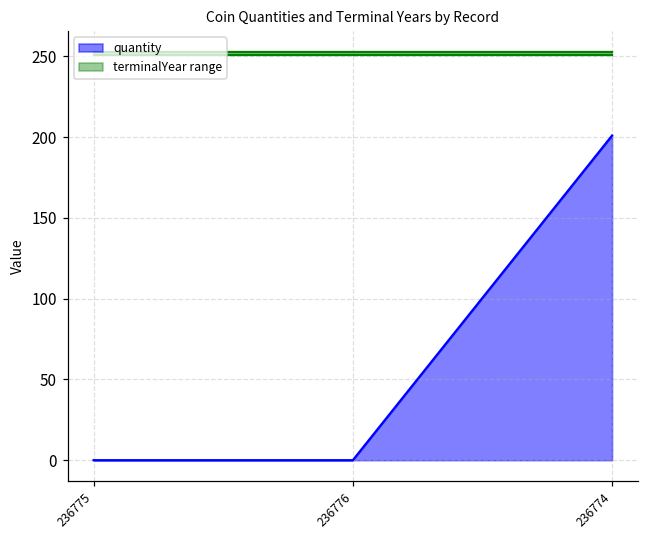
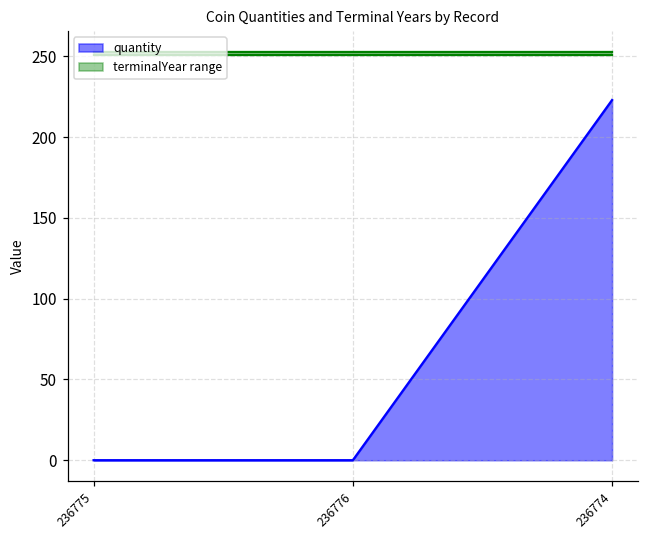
  {
    "quantity": {
      "236775": 0,
      "236776": 0,
-     "236774": 201
+     "236774": 223
    }
  }
